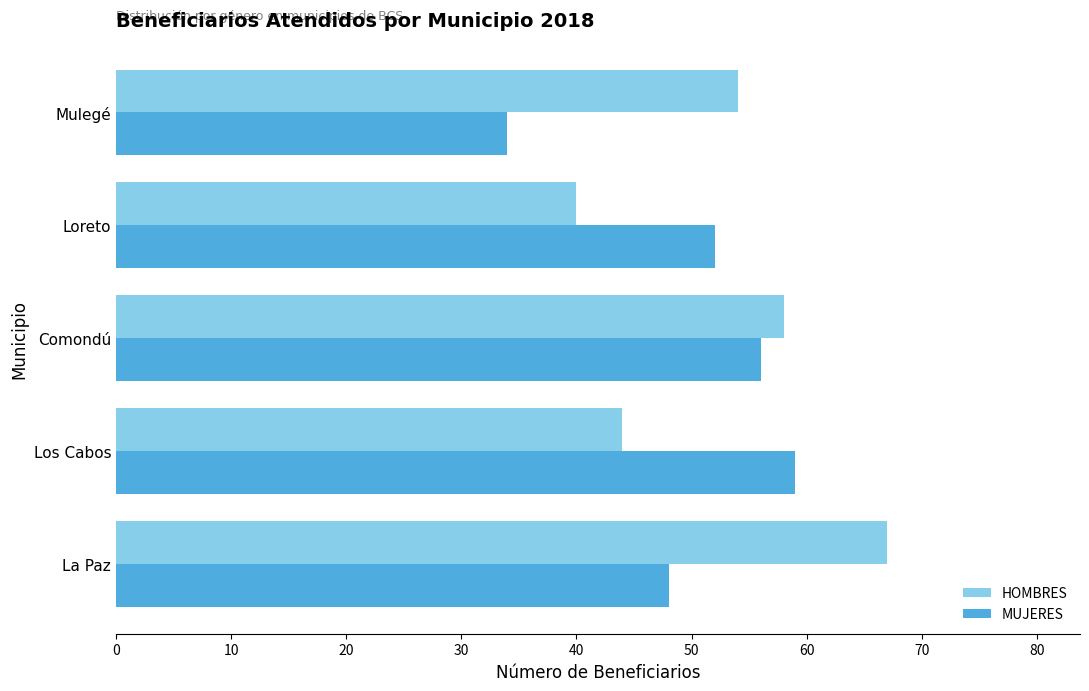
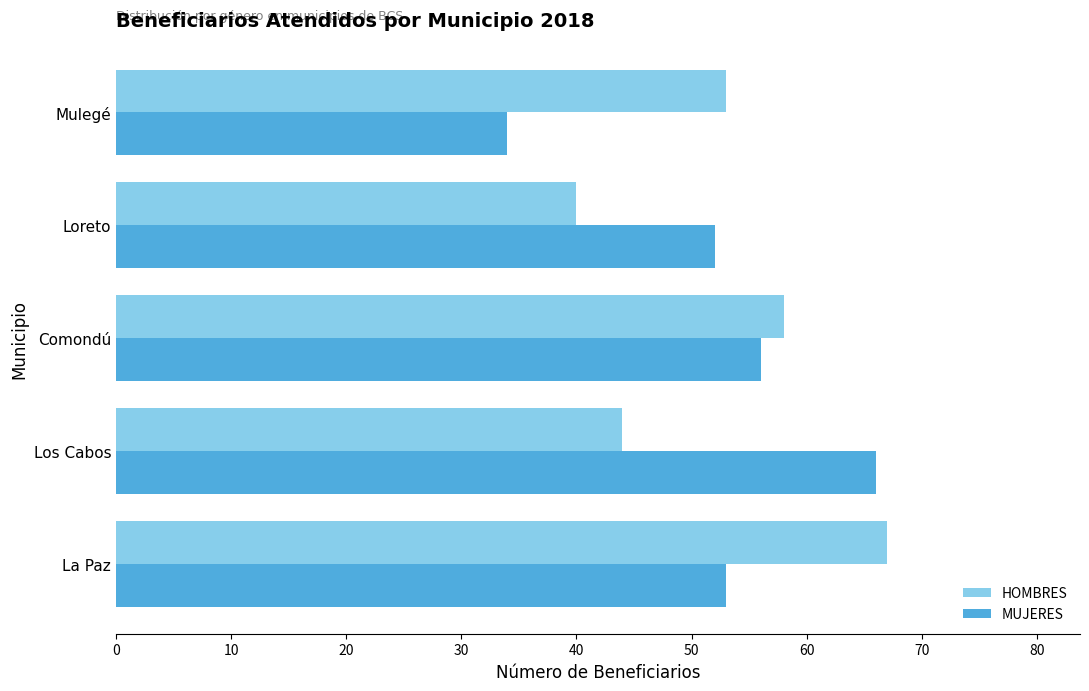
  {
    "HOMBRES": {
-     "Mulegé": 54,
+     "Mulegé": 53,
      "Loreto": 40,
      "Comondú": 58,
      "Los Cabos": 44,
      "La Paz": 67
    },
    "MUJERES": {
      "Mulegé": 34,
      "Loreto": 52,
      "Comondú": 56,
-     "Los Cabos": 59,
-     "La Paz": 48
+     "Los Cabos": 66,
+     "La Paz": 53
    }
  }
